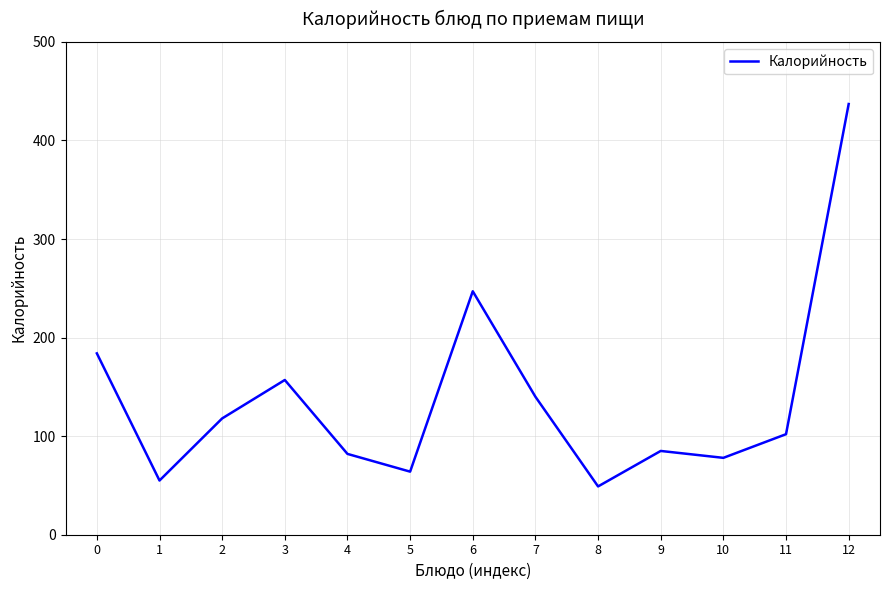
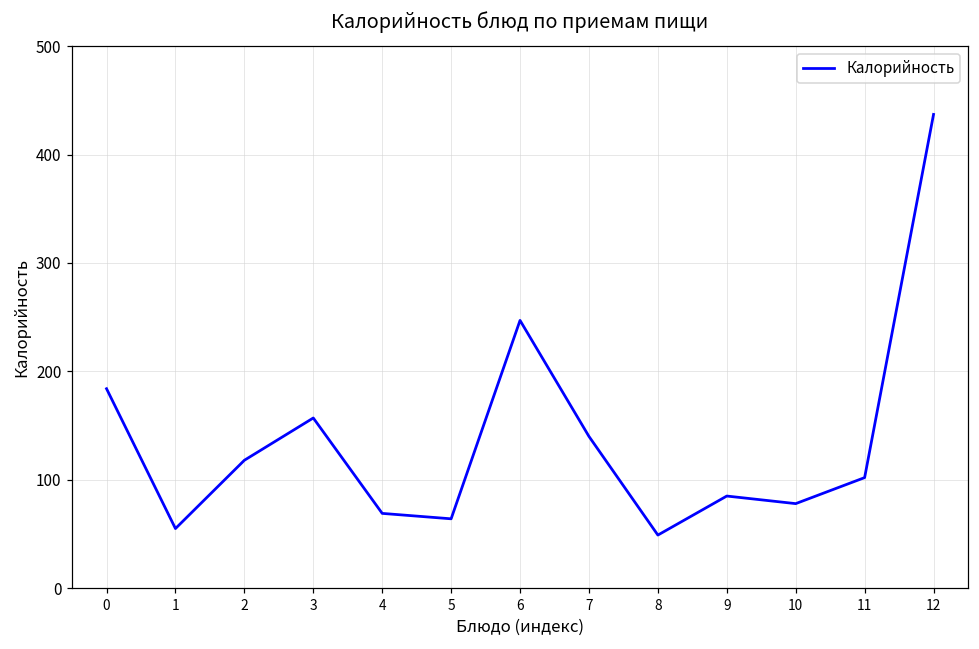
  {
    "0": 180,
    "1": 60,
    "2": 120,
    "3": 160,
-   "4": 80,
+   "4": 70,
    "5": 60,
    "6": 250,
    "7": 140,
    "8": 50,
    "9": 90,
    "10": 80,
    "11": 100,
    "12": 440
  }
